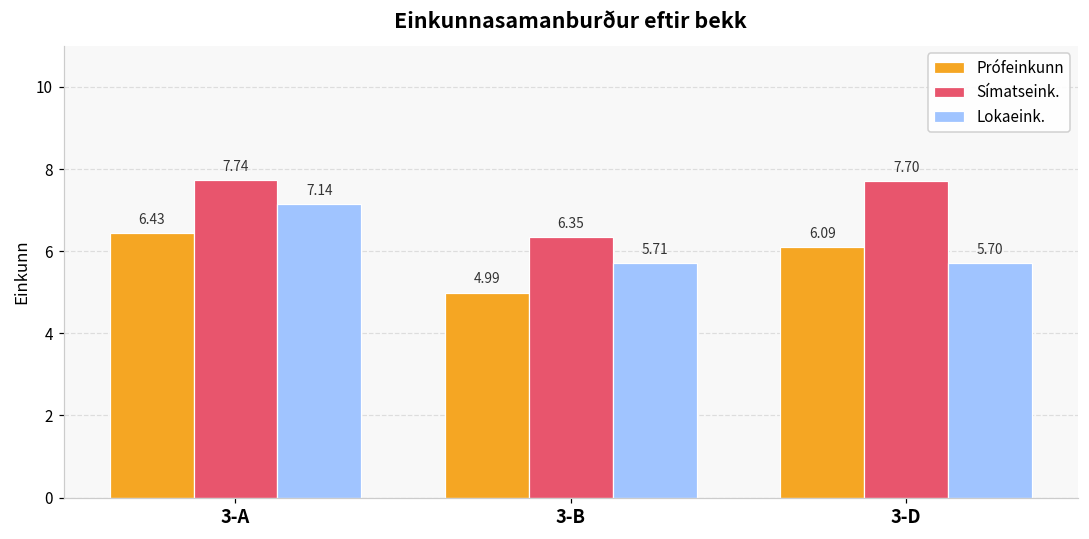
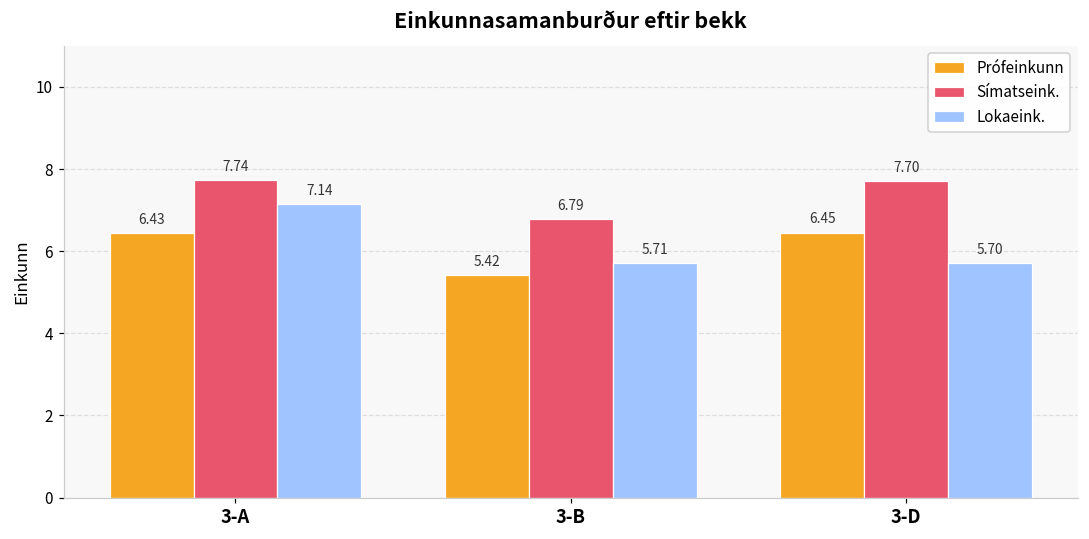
  {
    "Prófeinkunn": {
      "3-A": 6.43,
-     "3-B": 4.99,
-     "3-D": 6.09
+     "3-B": 5.42,
+     "3-D": 6.45
    },
    "Símatseink.": {
      "3-A": 7.74,
-     "3-B": 6.35,
+     "3-B": 6.79,
      "3-D": 7.70
    },
    "Lokaeink.": {
      "3-A": 7.14,
      "3-B": 5.71,
      "3-D": 5.70
    }
  }
